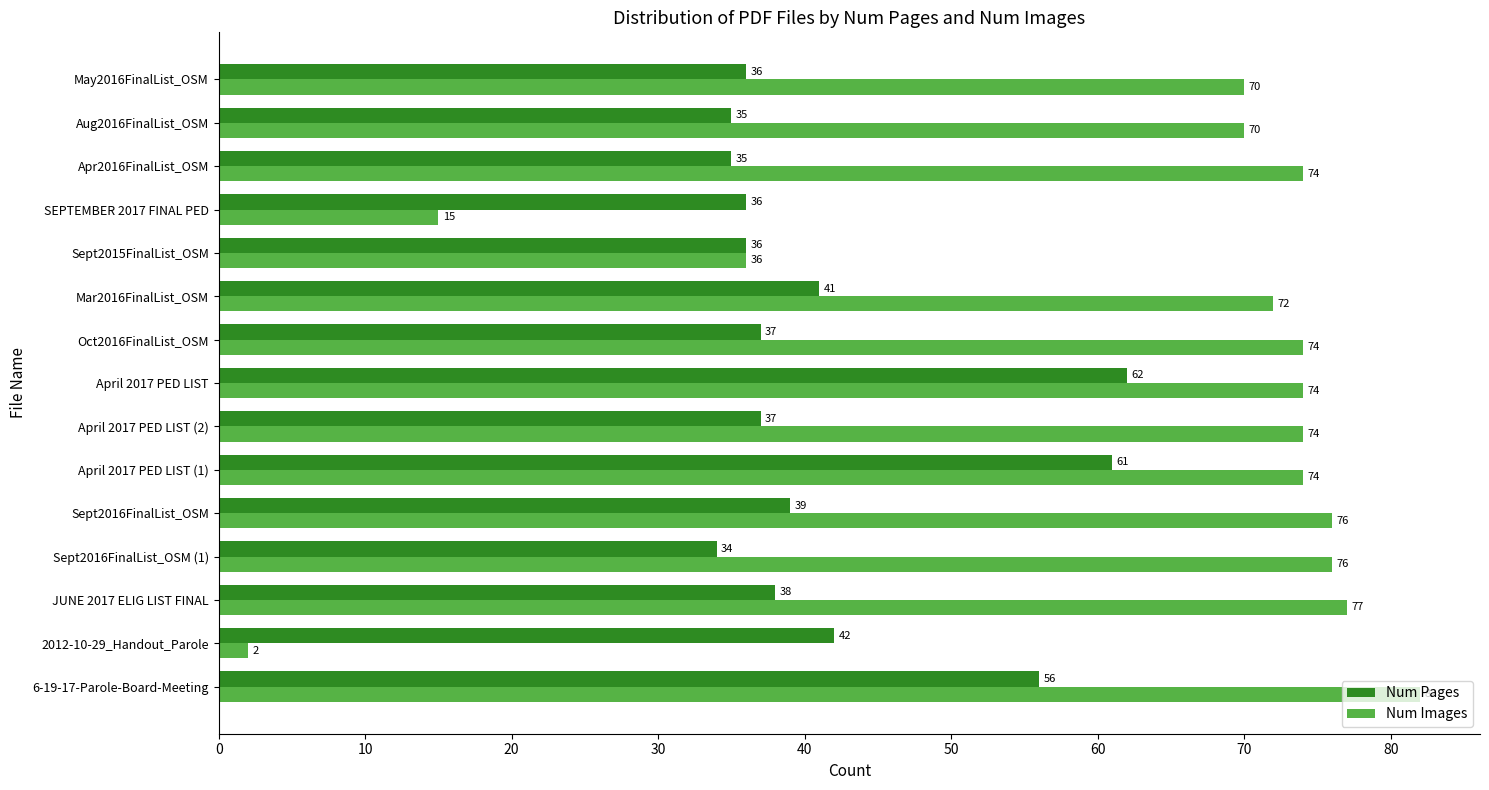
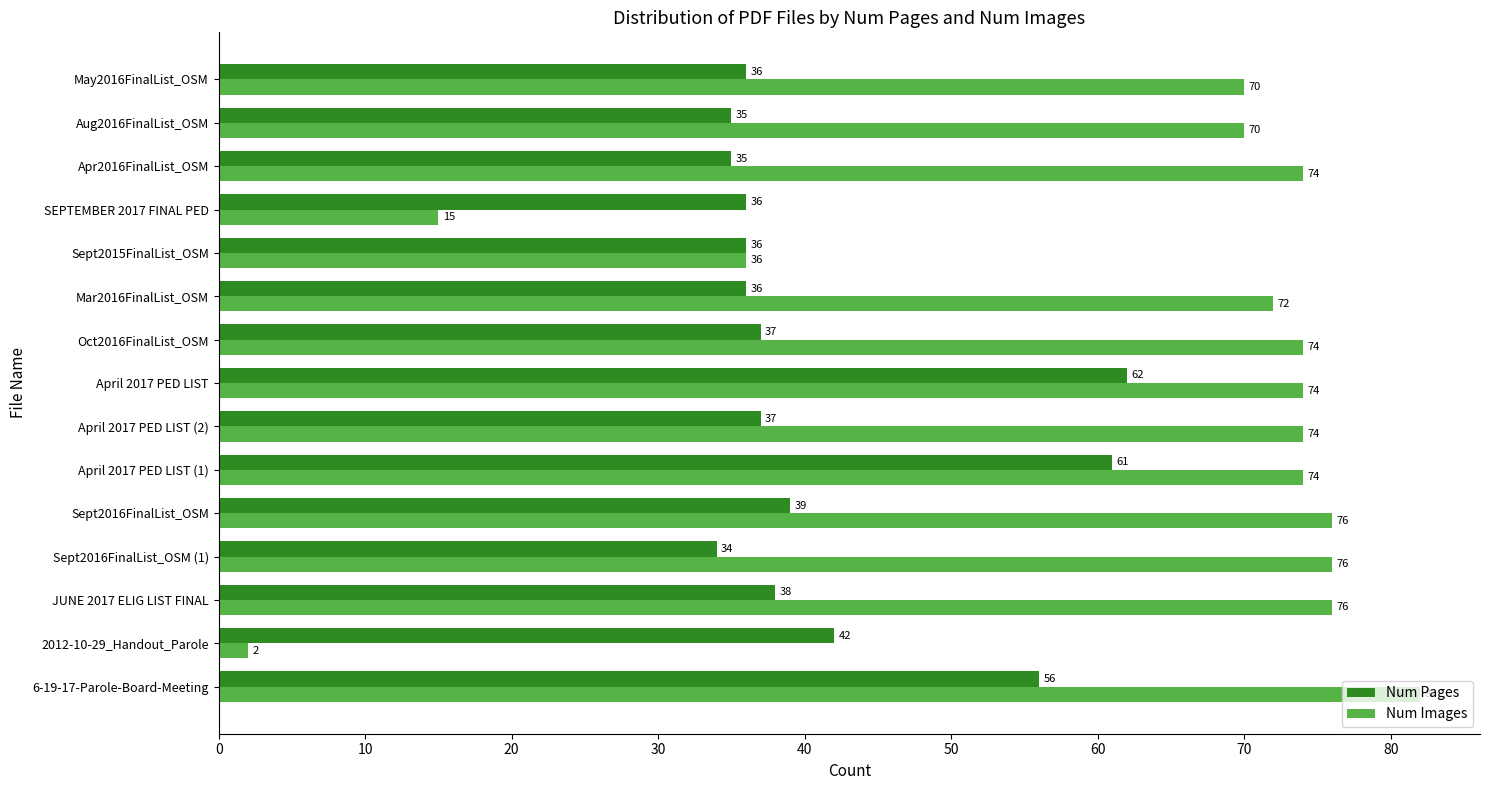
  {
    "Num Pages": {
      "May2016FinalList_OSM": 36,
      "Aug2016FinalList_OSM": 35,
      "Apr2016FinalList_OSM": 35,
      "SEPTEMBER 2017 FINAL PED": 36,
      "Sept2015FinalList_OSM": 36,
-     "Mar2016FinalList_OSM": 41,
+     "Mar2016FinalList_OSM": 36,
      "Oct2016FinalList_OSM": 37,
      "April 2017 PED LIST": 62,
      "April 2017 PED LIST (2)": 37,
      "April 2017 PED LIST (1)": 61,
      "Sept2016FinalList_OSM": 39,
      "Sept2016FinalList_OSM (1)": 34,
      "JUNE 2017 ELIG LIST FINAL": 38,
      "2012-10-29_Handout_Parole": 42,
      "6-19-17-Parole-Board-Meeting": 56
    },
    "Num Images": {
      "May2016FinalList_OSM": 70,
      "Aug2016FinalList_OSM": 70,
      "Apr2016FinalList_OSM": 74,
      "SEPTEMBER 2017 FINAL PED": 15,
      "Sept2015FinalList_OSM": 36,
      "Mar2016FinalList_OSM": 72,
      "Oct2016FinalList_OSM": 74,
      "April 2017 PED LIST": 74,
      "April 2017 PED LIST (2)": 74,
      "April 2017 PED LIST (1)": 74,
      "Sept2016FinalList_OSM": 76,
      "Sept2016FinalList_OSM (1)": 76,
-     "JUNE 2017 ELIG LIST FINAL": 77,
+     "JUNE 2017 ELIG LIST FINAL": 76,
      "2012-10-29_Handout_Parole": 2
    }
  }
